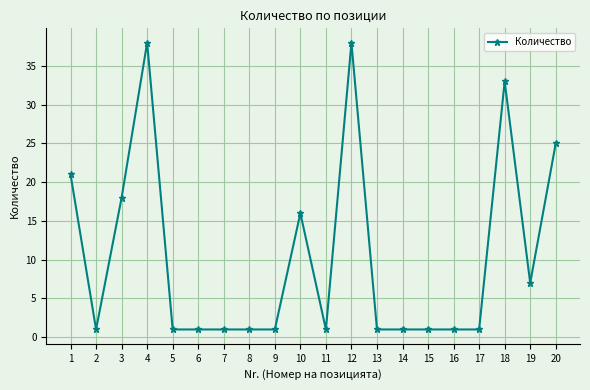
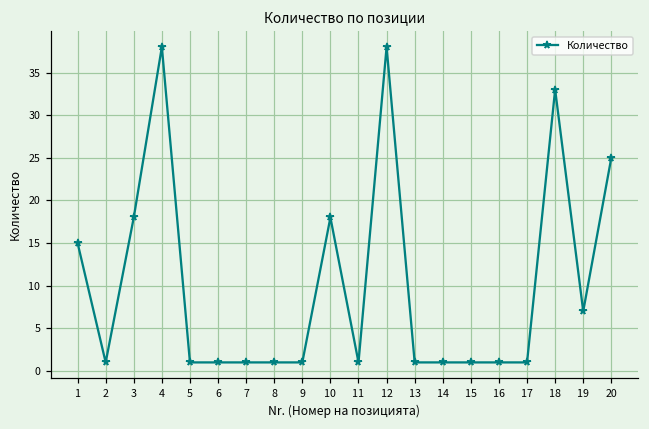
  {
-   "1": 21,
+   "1": 15,
    "2": 1,
    "3": 18,
    "4": 38,
    "5": 1,
    "6": 1,
    "7": 1,
    "8": 1,
    "9": 1,
-   "10": 16,
+   "10": 18,
    "11": 1,
    "12": 38,
    "13": 1,
    "14": 1,
    "15": 1,
    "16": 1,
    "17": 1,
    "18": 33,
    "19": 7,
    "20": 25
  }
